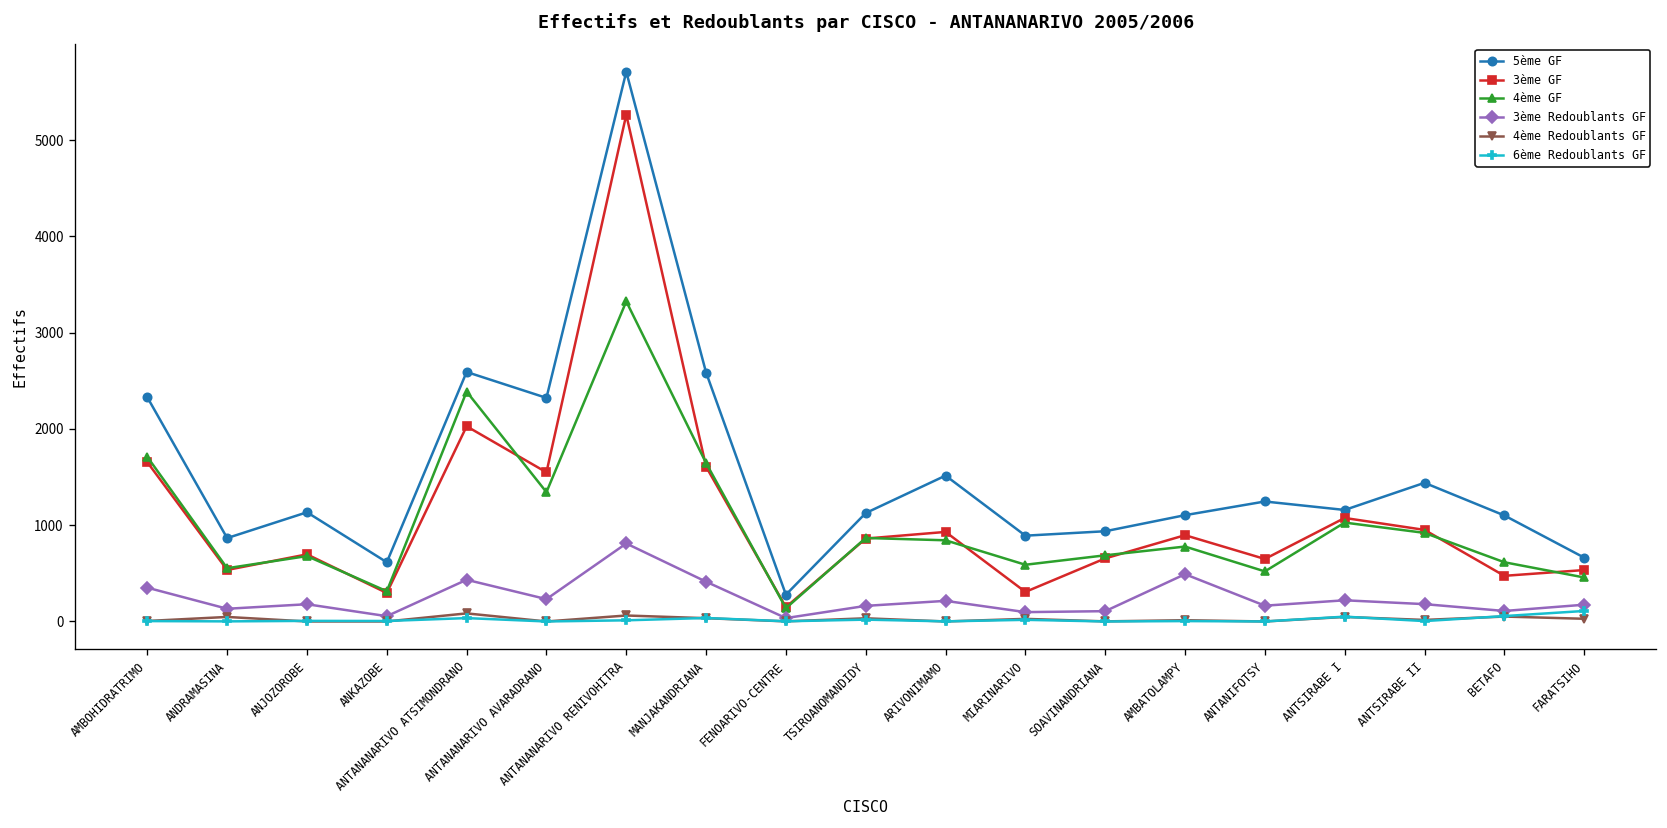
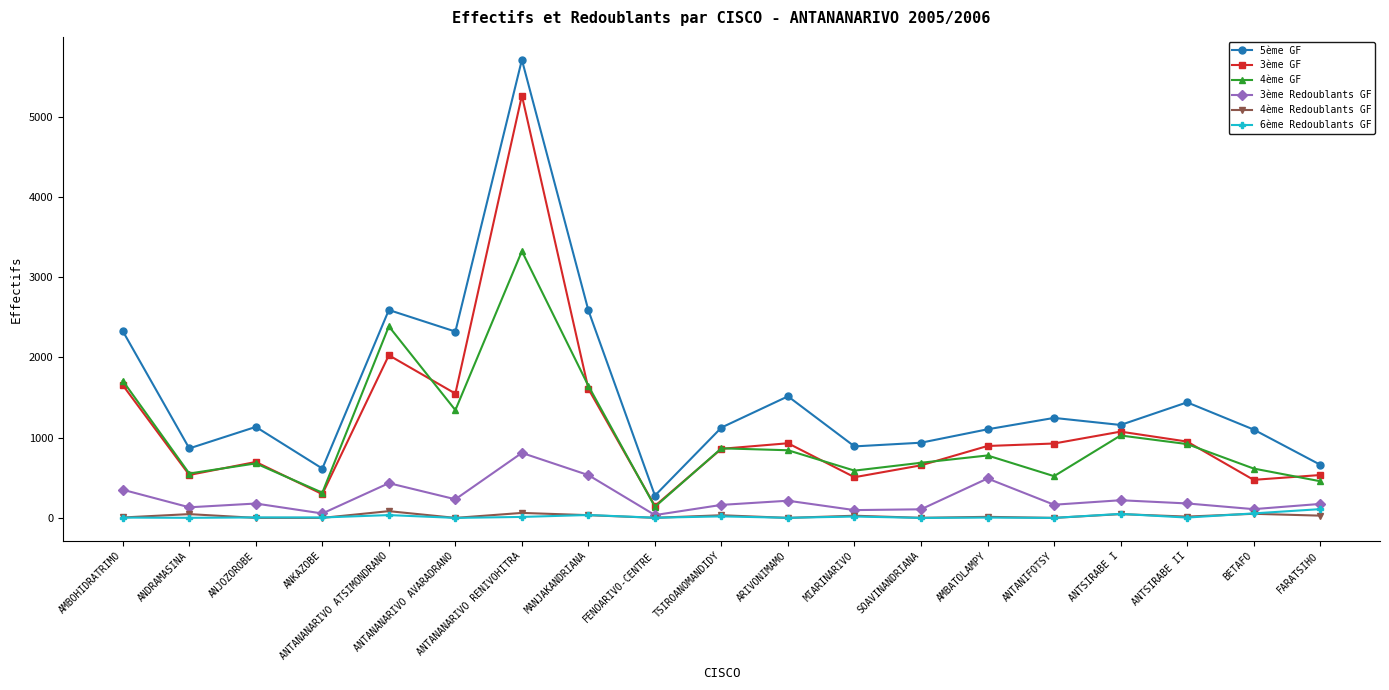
  {
    "5ème GF": {
      "AMBOHIDRATRIMO": 2300,
      "ANDRAMASINA": 900,
      "ANJOZOROBE": 1100,
      "ANKAZOBE": 600,
      "ANTANANARIVO ATSIMONDRANO": 2600,
      "ANTANANARIVO AVARADRANO": 2300,
      "ANTANANARIVO RENIVOHITRA": 5700,
      "MANJAKANDRIANA": 2600,
      "FENOARIVO-CENTRE": 300,
      "TSIROANOMANDIDY": 1100,
      "ARIVONIMAMO": 1500,
      "MIARINARIVO": 900,
      "SOAVINANDRIANA": 900,
      "AMBATOLAMPY": 1100,
      "ANTANIFOTSY": 1200,
      "ANTSIRABE I": 1200,
      "ANTSIRABE II": 1400,
      "BETAFO": 1100,
      "FARATSIHO": 700
    },
    "3ème GF": {
      "AMBOHIDRATRIMO": 1700,
      "ANTANANARIVO ATSIMONDRANO": 2000,
      "ANTANANARIVO AVARADRANO": 1500,
      "ANTANANARIVO RENIVOHITRA": 5300,
      "MANJAKANDRIANA": 1600,
      "ARIVONIMAMO": 900,
-     "MIARINARIVO": 300,
+     "MIARINARIVO": 500,
      "AMBATOLAMPY": 900,
-     "ANTANIFOTSY": 600,
+     "ANTANIFOTSY": 900,
      "ANTSIRABE I": 1100,
      "BETAFO": 500,
      "FARATSIHO": 500
    },
    "4ème GF": {
      "AMBOHIDRATRIMO": 1700,
      "ANTANANARIVO ATSIMONDRANO": 2400,
      "ANTANANARIVO AVARADRANO": 1300,
      "ANTANANARIVO RENIVOHITRA": 3300,
      "MANJAKANDRIANA": 1600,
      "ARIVONIMAMO": 800,
      "MIARINARIVO": 600,
      "AMBATOLAMPY": 800,
      "ANTANIFOTSY": 500,
      "ANTSIRABE I": 1000,
      "BETAFO": 600,
      "FARATSIHO": 500
    },
    "3ème Redoublants GF": {
      "AMBOHIDRATRIMO": 400,
      "ANDRAMASINA": 100,
      "ANJOZOROBE": 200,
      "ANKAZOBE": 100,
      "ANTANANARIVO ATSIMONDRANO": 400,
      "ANTANANARIVO AVARADRANO": 200,
      "ANTANANARIVO RENIVOHITRA": 800,
-     "MANJAKANDRIANA": 400,
+     "MANJAKANDRIANA": 500,
      "FENOARIVO-CENTRE": 0,
      "TSIROANOMANDIDY": 200,
      "ARIVONIMAMO": 200,
      "MIARINARIVO": 100,
      "SOAVINANDRIANA": 100,
      "AMBATOLAMPY": 500,
      "ANTANIFOTSY": 200,
      "ANTSIRABE I": 200,
      "ANTSIRABE II": 200,
      "BETAFO": 100,
      "FARATSIHO": 200
    },
    "4ème Redoublants GF": {
      "ANDRAMASINA": 0,
      "ANTANANARIVO ATSIMONDRANO": 100,
      "ANTANANARIVO RENIVOHITRA": 100,
      "FARATSIHO": 0
    },
    "6ème Redoublants GF": {
      "ANDRAMASINA": 0,
      "ANTANANARIVO ATSIMONDRANO": 0,
      "ANTANANARIVO RENIVOHITRA": 0,
      "FARATSIHO": 100
    }
  }
